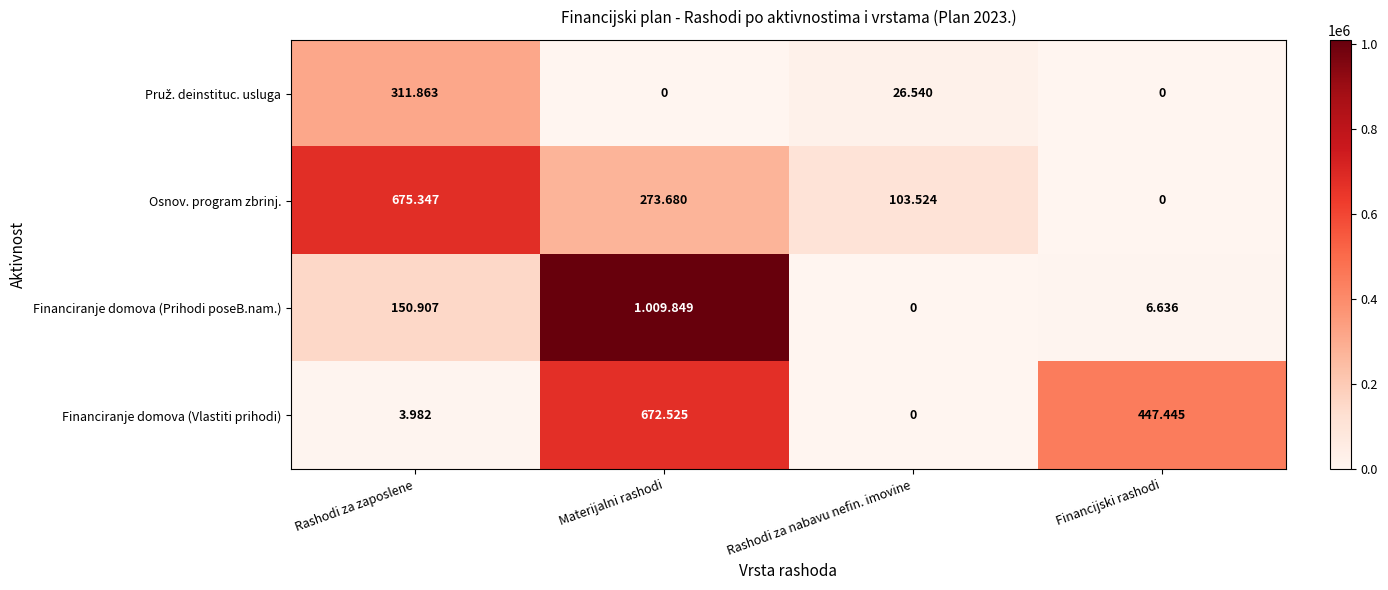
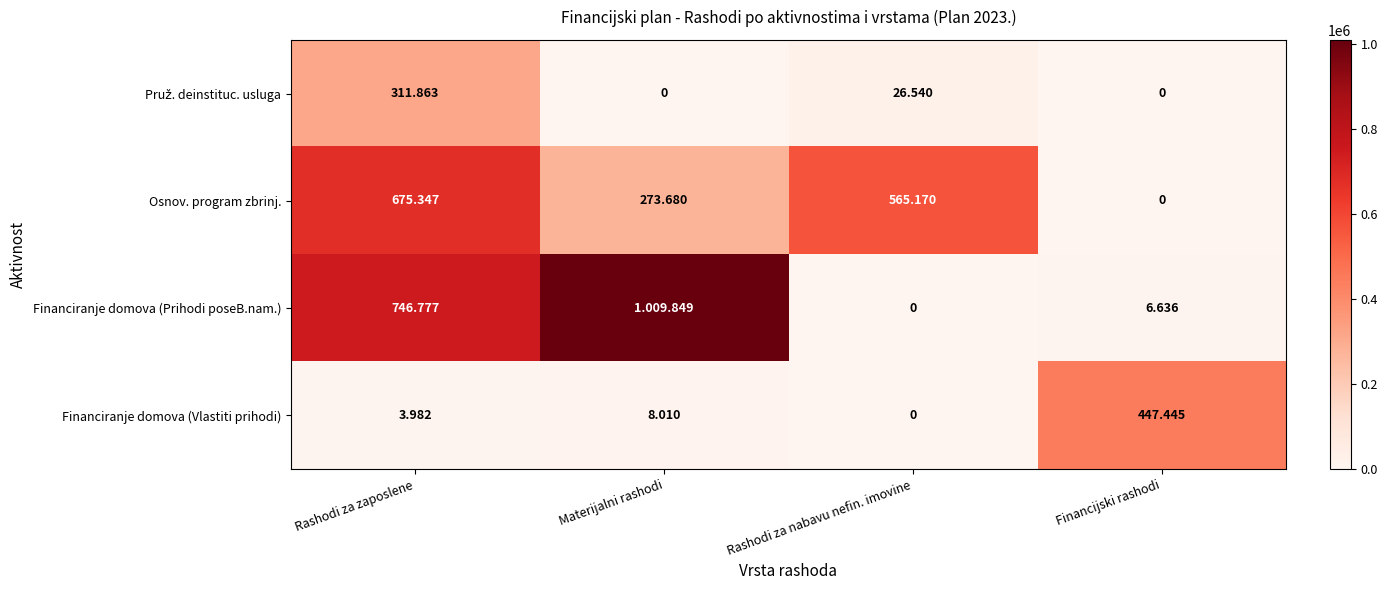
  {
    "Pruž. deinstituc. usluga": {
      "Rashodi za zaposlene": 311.863,
      "Materijalni rashodi": 0,
      "Rashodi za nabavu nefin. imovine": 26.540,
      "Financijski rashodi": 0
    },
    "Osnov. program zbrinj.": {
      "Rashodi za zaposlene": 675.347,
      "Materijalni rashodi": 273.680,
-     "Rashodi za nabavu nefin. imovine": 103.524,
+     "Rashodi za nabavu nefin. imovine": 565.170,
      "Financijski rashodi": 0
    },
    "Financiranje domova (Prihodi poseB.nam.)": {
-     "Rashodi za zaposlene": 150.907,
+     "Rashodi za zaposlene": 746.777,
      "Rashodi za nabavu nefin. imovine": 0,
      "Financijski rashodi": 6.636
    },
    "Financiranje domova (Vlastiti prihodi)": {
      "Rashodi za zaposlene": 3.982,
-     "Materijalni rashodi": 672.525,
+     "Materijalni rashodi": 8.010,
      "Rashodi za nabavu nefin. imovine": 0,
      "Financijski rashodi": 447.445
    }
  }
